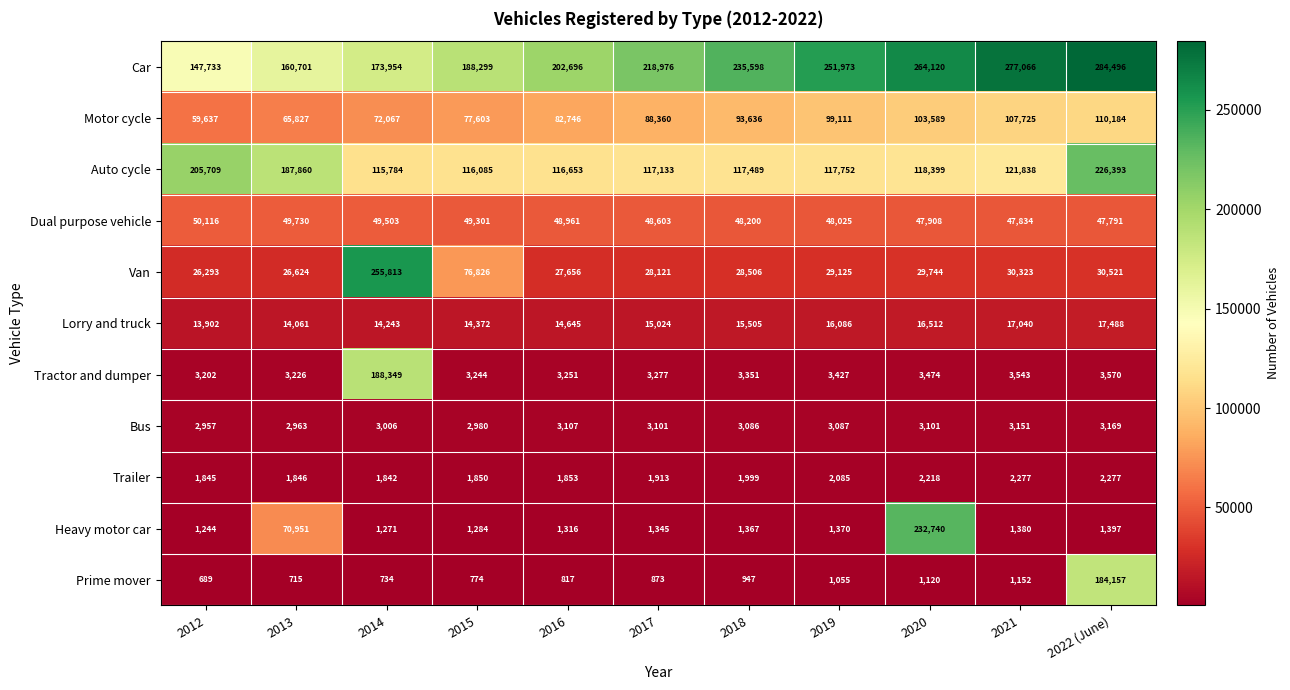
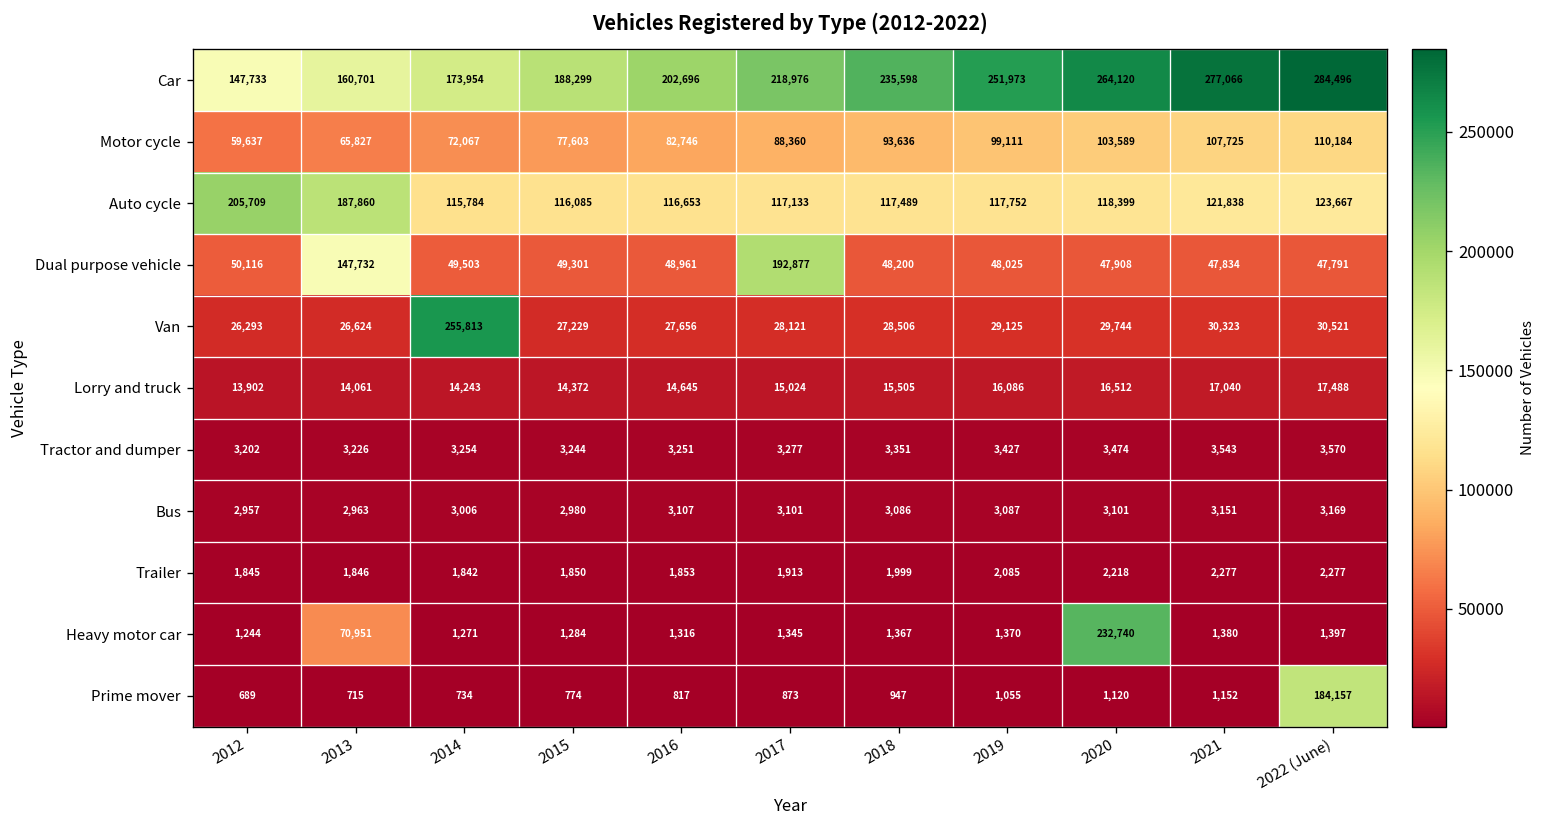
  {
    "Car": {
      "2012": "147,733",
      "2013": "160,701",
      "2014": "173,954",
      "2015": "188,299",
      "2016": "202,696",
      "2017": "218,976",
      "2018": "235,598",
      "2019": "251,973",
      "2020": "264,120",
      "2021": "277,066",
      "2022 (June)": "284,496"
    },
    "Motor cycle": {
      "2012": "59,637",
      "2013": "65,827",
      "2014": "72,067",
      "2015": "77,603",
      "2016": "82,746",
      "2017": "88,360",
      "2018": "93,636",
      "2019": "99,111",
      "2020": "103,589",
      "2021": "107,725",
      "2022 (June)": "110,184"
    },
    "Auto cycle": {
      "2012": "205,709",
      "2013": "187,860",
      "2014": "115,784",
      "2015": "116,085",
      "2016": "116,653",
      "2017": "117,133",
      "2018": "117,489",
      "2019": "117,752",
      "2020": "118,399",
      "2021": "121,838",
-     "2022 (June)": "226,393"
+     "2022 (June)": "123,667"
    },
    "Dual purpose vehicle": {
      "2012": "50,116",
-     "2013": "49,730",
+     "2013": "147,732",
      "2014": "49,503",
      "2015": "49,301",
      "2016": "48,961",
-     "2017": "48,603",
+     "2017": "192,877",
      "2018": "48,200",
      "2019": "48,025",
      "2020": "47,908",
      "2021": "47,834",
      "2022 (June)": "47,791"
    },
    "Van": {
      "2012": "26,293",
      "2013": "26,624",
      "2014": "255,813",
-     "2015": "76,826",
+     "2015": "27,229",
      "2016": "27,656",
      "2017": "28,121",
      "2018": "28,506",
      "2019": "29,125",
      "2020": "29,744",
      "2021": "30,323",
      "2022 (June)": "30,521"
    },
    "Lorry and truck": {
      "2012": "13,902",
      "2013": "14,061",
      "2014": "14,243",
      "2015": "14,372",
      "2016": "14,645",
      "2017": "15,024",
      "2018": "15,505",
      "2019": "16,086",
      "2020": "16,512",
      "2021": "17,040",
      "2022 (June)": "17,488"
    },
    "Tractor and dumper": {
      "2012": "3,202",
      "2013": "3,226",
-     "2014": "188,349",
+     "2014": "3,254",
      "2015": "3,244",
      "2016": "3,251",
      "2017": "3,277",
      "2018": "3,351",
      "2019": "3,427",
      "2020": "3,474",
      "2021": "3,543",
      "2022 (June)": "3,570"
    },
    "Bus": {
      "2012": "2,957",
      "2013": "2,963",
      "2014": "3,006",
      "2015": "2,980",
      "2016": "3,107",
      "2017": "3,101",
      "2018": "3,086",
      "2019": "3,087",
      "2020": "3,101",
      "2021": "3,151",
      "2022 (June)": "3,169"
    },
    "Trailer": {
      "2012": "1,845",
      "2013": "1,846",
      "2014": "1,842",
      "2015": "1,850",
      "2016": "1,853",
      "2017": "1,913",
      "2018": "1,999",
      "2019": "2,085",
      "2020": "2,218",
      "2021": "2,277",
      "2022 (June)": "2,277"
    },
    "Heavy motor car": {
      "2012": "1,244",
      "2013": "70,951",
      "2014": "1,271",
      "2015": "1,284",
      "2016": "1,316",
      "2017": "1,345",
      "2018": "1,367",
      "2019": "1,370",
      "2020": "232,740",
      "2021": "1,380",
      "2022 (June)": "1,397"
    },
    "Prime mover": {
      "2012": "689",
      "2013": "715",
      "2014": "734",
      "2015": "774",
      "2016": "817",
      "2017": "873",
      "2018": "947",
      "2019": "1,055",
      "2020": "1,120",
      "2021": "1,152",
      "2022 (June)": "184,157"
    }
  }
